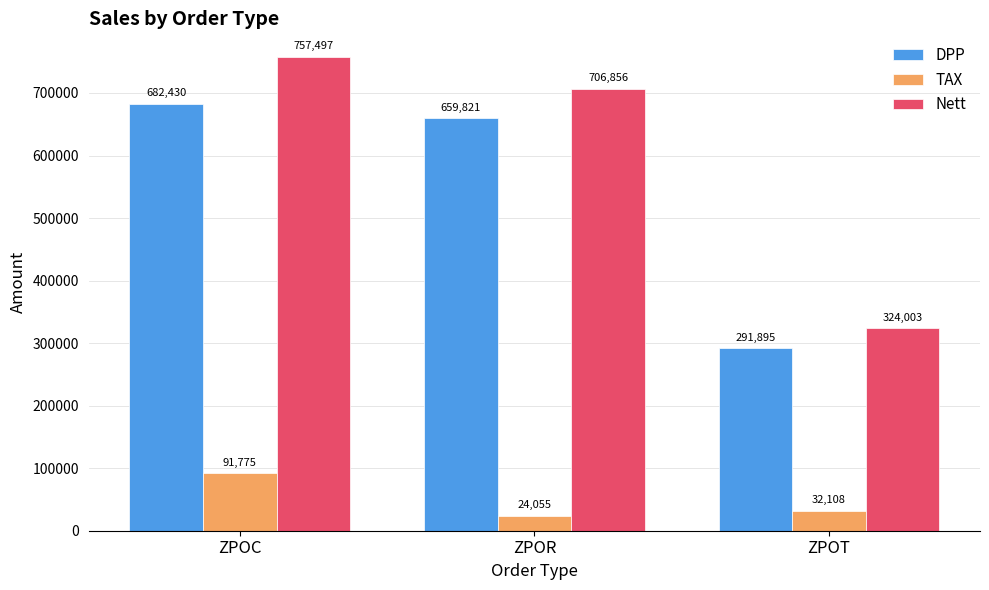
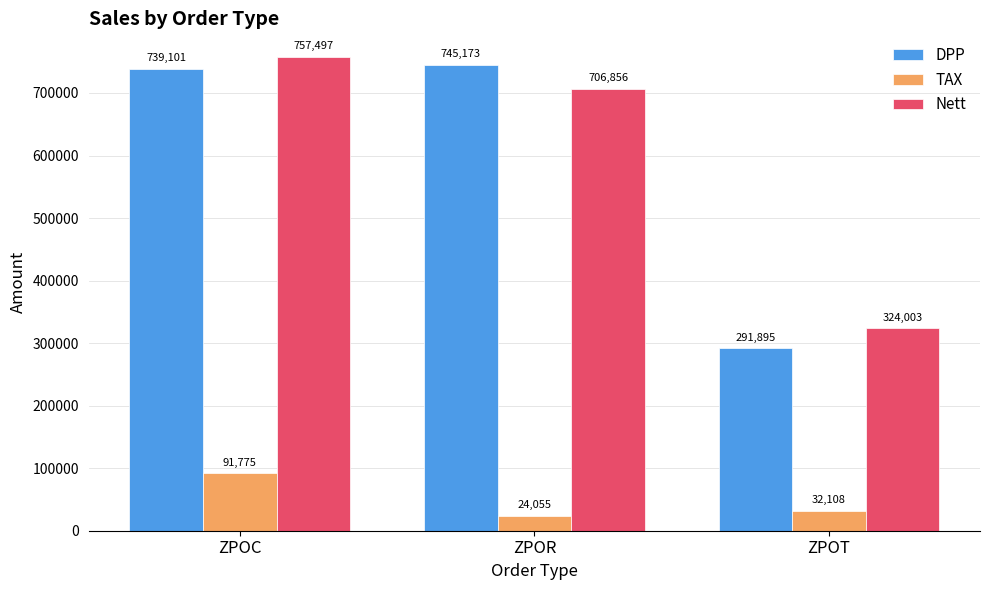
  {
    "DPP": {
-     "ZPOC": "682,430",
-     "ZPOR": "659,821",
+     "ZPOC": "739,101",
+     "ZPOR": "745,173",
      "ZPOT": "291,895"
    },
    "TAX": {
      "ZPOC": "91,775",
      "ZPOR": "24,055",
      "ZPOT": "32,108"
    },
    "Nett": {
      "ZPOC": "757,497",
      "ZPOR": "706,856",
      "ZPOT": "324,003"
    }
  }
